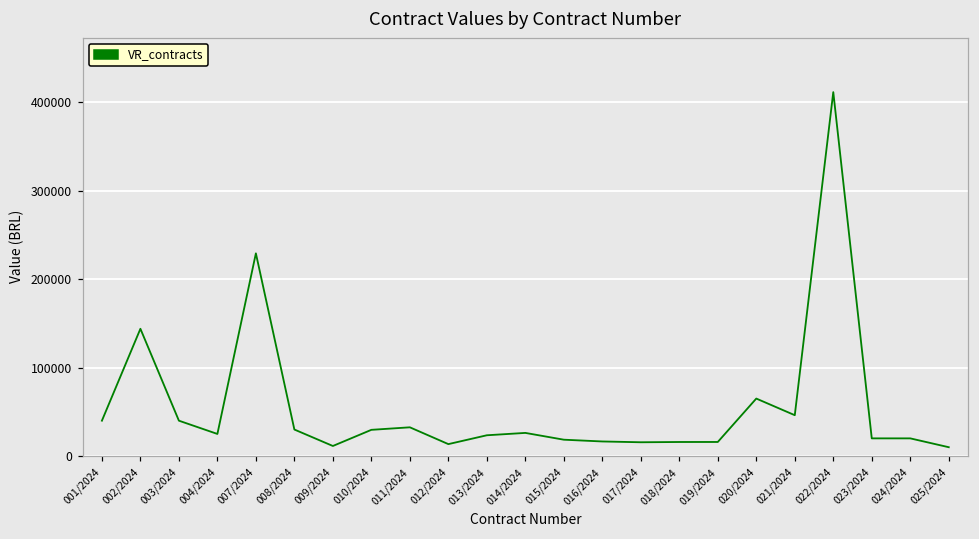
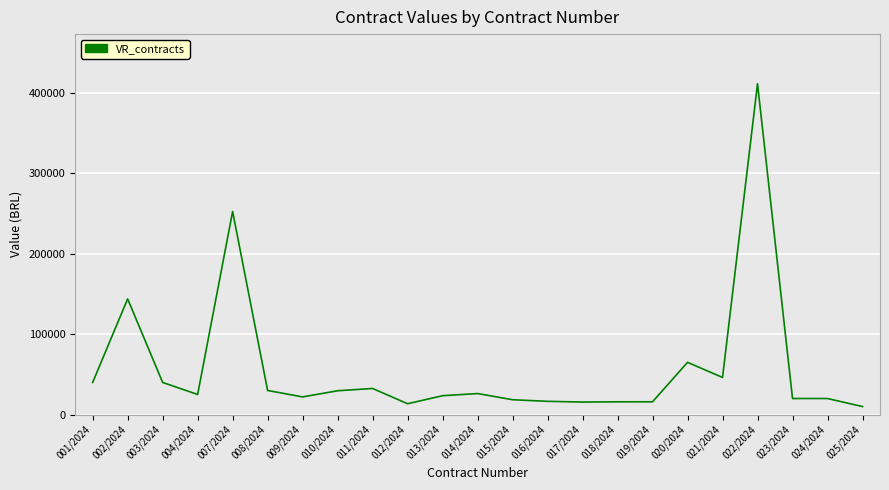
  {
    "001/2024": 40000,
    "002/2024": 140000,
    "003/2024": 40000,
    "004/2024": 30000,
-   "007/2024": 230000,
+   "007/2024": 250000,
    "008/2024": 30000,
-   "009/2024": 10000,
+   "009/2024": 20000,
    "010/2024": 30000,
    "011/2024": 30000,
    "012/2024": 10000,
    "013/2024": 20000,
    "014/2024": 30000,
    "015/2024": 20000,
    "016/2024": 20000,
    "017/2024": 20000,
    "018/2024": 20000,
    "019/2024": 20000,
    "020/2024": 70000,
    "021/2024": 50000,
    "022/2024": 410000,
    "023/2024": 20000,
    "024/2024": 20000,
    "025/2024": 10000
  }
